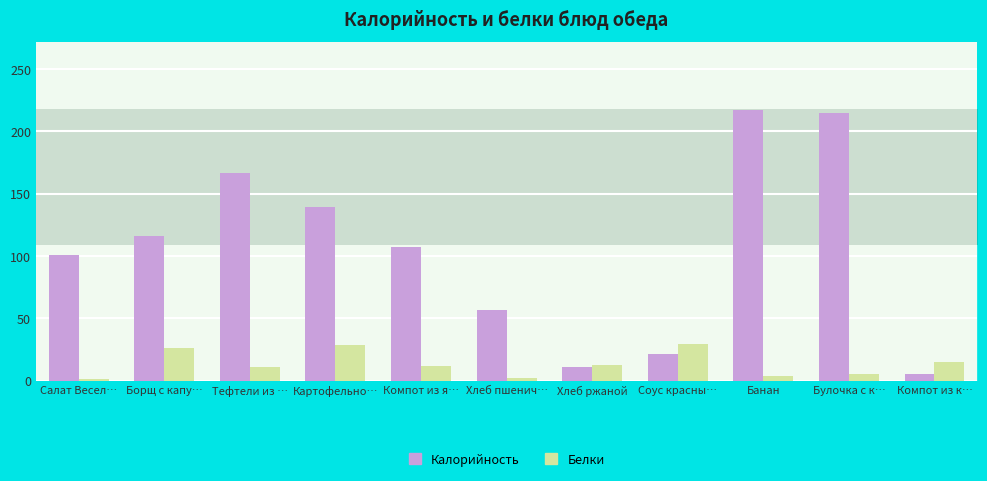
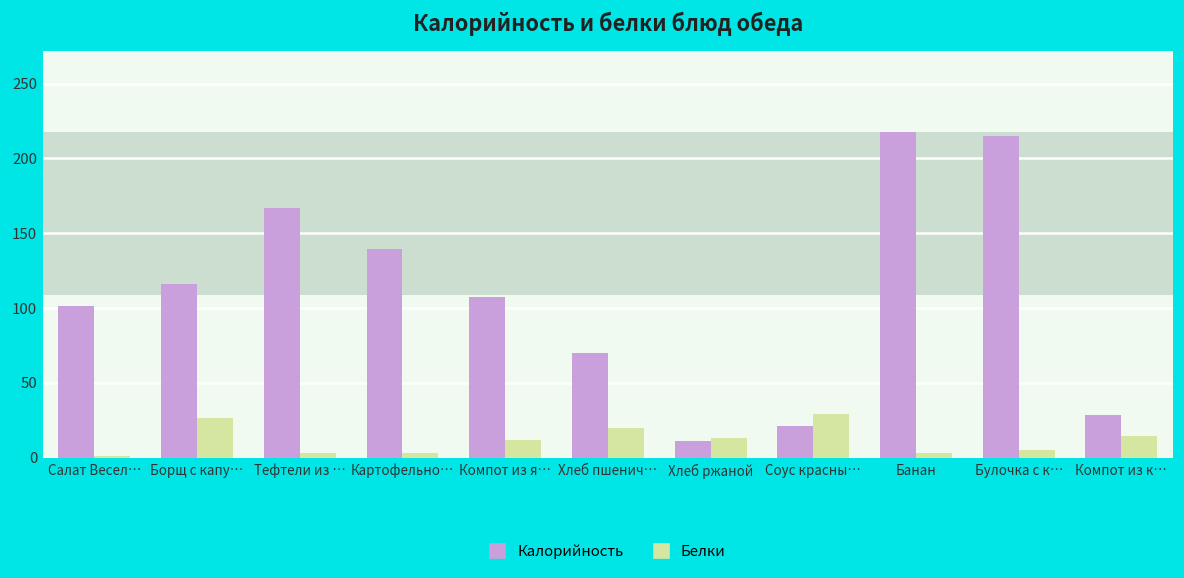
  {
    "Калорийность": {
      "Салат Весел…": 101,
      "Борщ с капу…": 116,
      "Тефтели из …": 167,
      "Картофельно…": 139,
      "Компот из я…": 108,
-     "Хлеб пшенич…": 57,
+     "Хлеб пшенич…": 70,
      "Хлеб ржаной": 11,
      "Соус красны…": 21,
      "Банан": 217,
      "Булочка с к…": 215,
-     "Компот из к…": 5
+     "Компот из к…": 29
    },
    "Белки": {
      "Борщ с капу…": 27,
-     "Тефтели из …": 11,
-     "Картофельно…": 29,
+     "Тефтели из …": 3,
+     "Картофельно…": 3,
      "Компот из я…": 12,
-     "Хлеб пшенич…": 2,
+     "Хлеб пшенич…": 20,
      "Хлеб ржаной": 13,
      "Соус красны…": 29,
      "Банан": 3,
      "Булочка с к…": 5,
      "Компот из к…": 15
    }
  }
